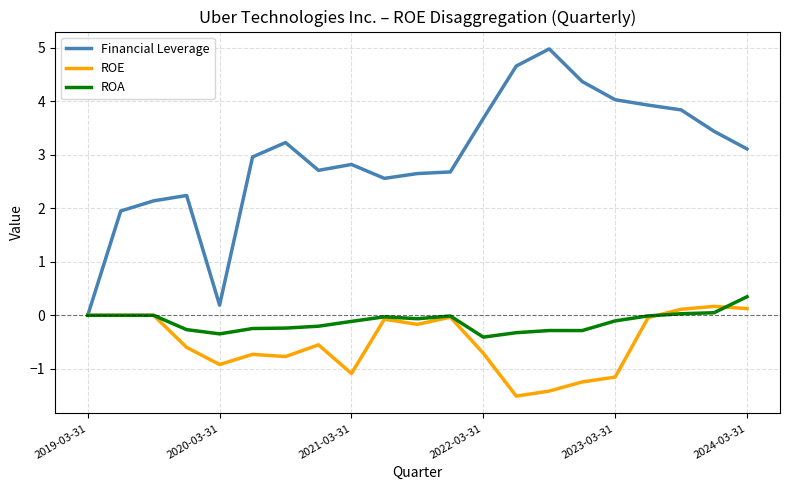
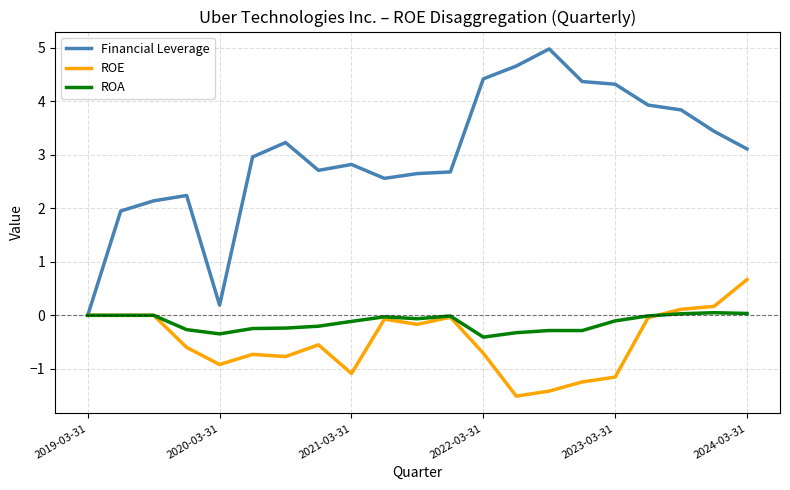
  {
    "Financial Leverage": {
      "2020-03-31": 0.2,
      "2021-03-31": 2.8,
-     "2022-03-31": 3.7,
-     "2023-03-31": 4.0,
+     "2022-03-31": 4.4,
+     "2023-03-31": 4.3,
      "2024-03-31": 3.1
    },
    "ROE": {
      "2020-03-31": -0.9,
      "2021-03-31": -1.1,
      "2022-03-31": -0.7,
      "2023-03-31": -1.2,
-     "2024-03-31": 0.1
+     "2024-03-31": 0.7
    },
    "ROA": {
      "2020-03-31": -0.3,
      "2021-03-31": -0.1,
      "2022-03-31": -0.4,
      "2023-03-31": -0.1,
-     "2024-03-31": 0.3
+     "2024-03-31": 0.0
    }
  }
